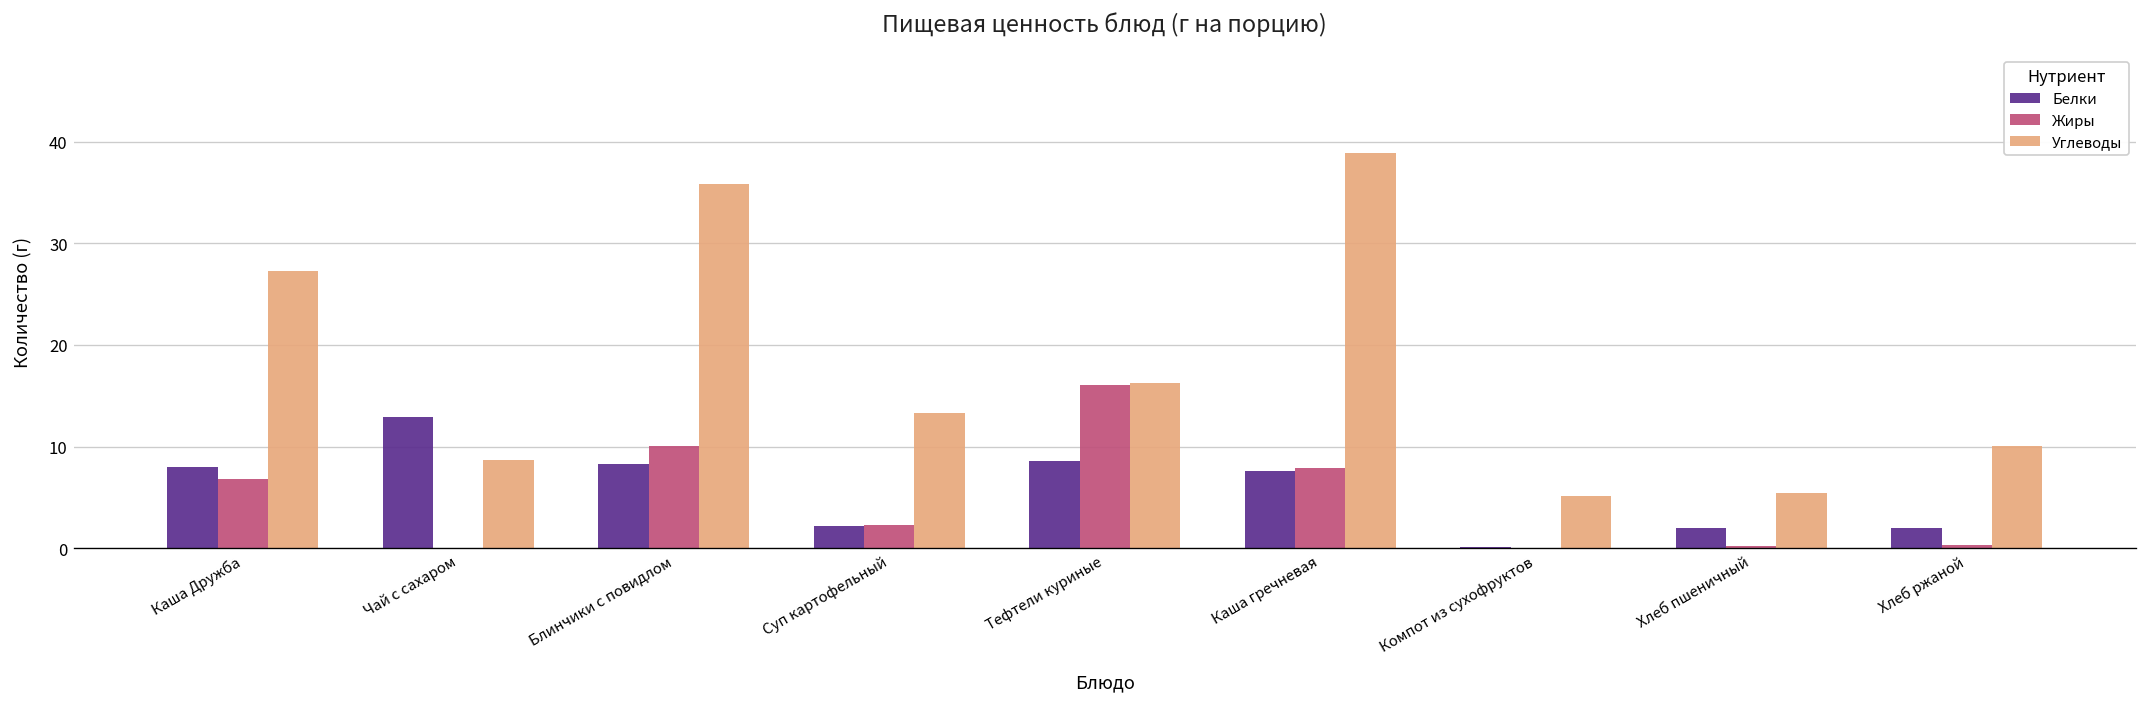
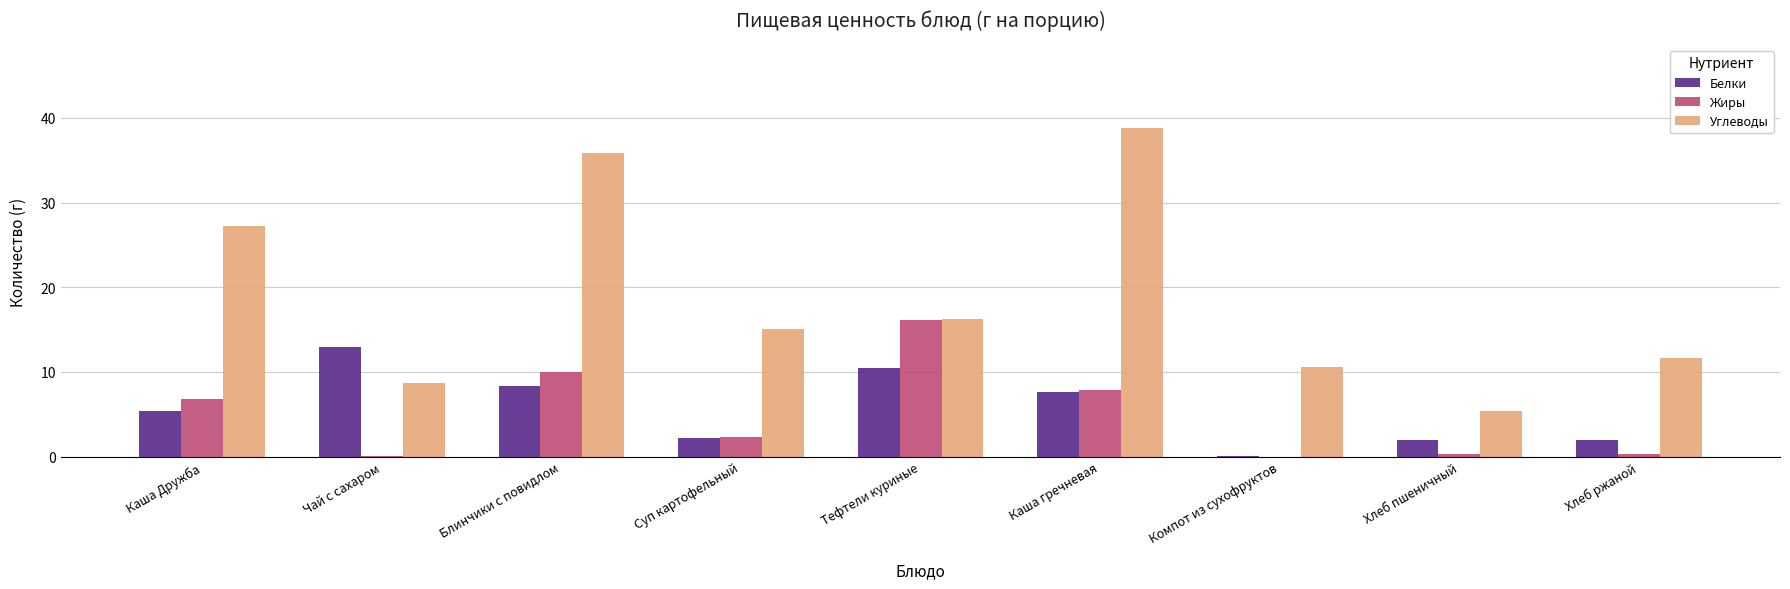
  {
    "Белки": {
-     "Каша Дружба": 8,
+     "Каша Дружба": 5,
      "Чай с сахаром": 13,
      "Блинчики с повидлом": 8,
      "Суп картофельный": 2,
-     "Тефтели куриные": 9,
+     "Тефтели куриные": 10,
      "Каша гречневая": 8,
      "Хлеб пшеничный": 2,
      "Хлеб ржаной": 2
    },
    "Жиры": {
      "Каша Дружба": 7,
      "Блинчики с повидлом": 10,
      "Суп картофельный": 2,
      "Тефтели куриные": 16,
      "Каша гречневая": 8,
      "Компот из сухофруктов": 0,
      "Хлеб ржаной": 0
    },
    "Углеводы": {
      "Каша Дружба": 27,
      "Чай с сахаром": 9,
      "Блинчики с повидлом": 36,
-     "Суп картофельный": 13,
+     "Суп картофельный": 15,
      "Тефтели куриные": 16,
      "Каша гречневая": 39,
-     "Компот из сухофруктов": 5,
+     "Компот из сухофруктов": 11,
      "Хлеб пшеничный": 5,
-     "Хлеб ржаной": 10
+     "Хлеб ржаной": 12
    }
  }
